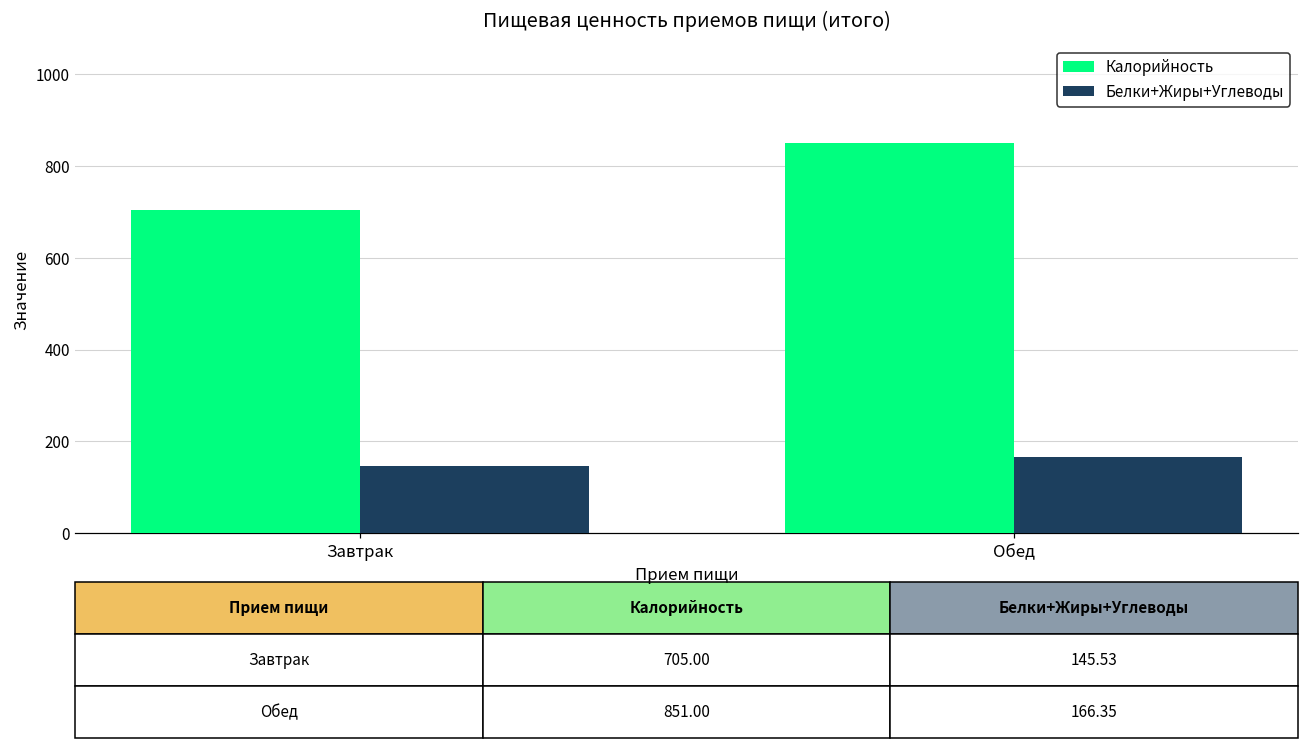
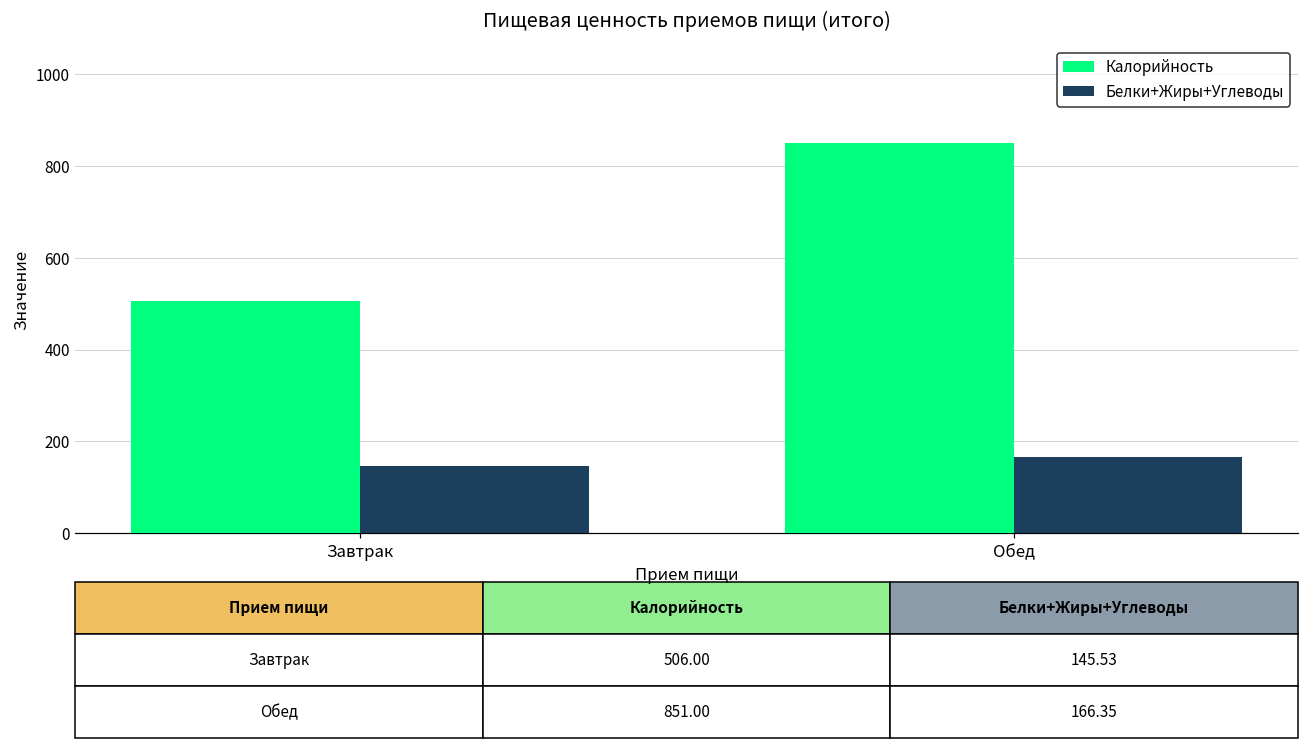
  {
    "Калорийность": {
-     "Завтрак": 705.00
+     "Завтрак": 506.00
    },
    "Белки+Жиры+Углеводы": {
      "Завтрак": 150,
      "Обед": 170
    }
  }
